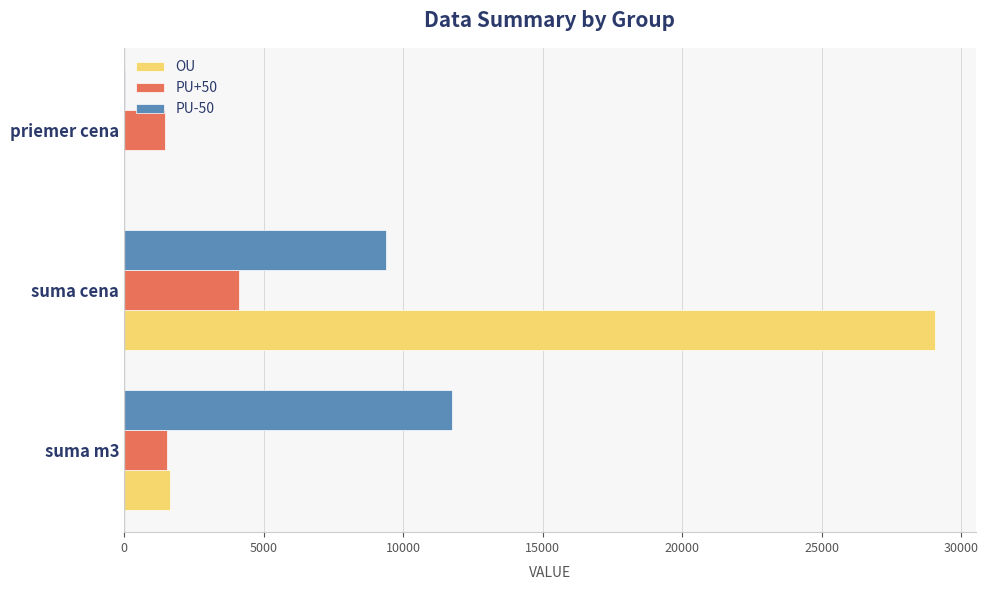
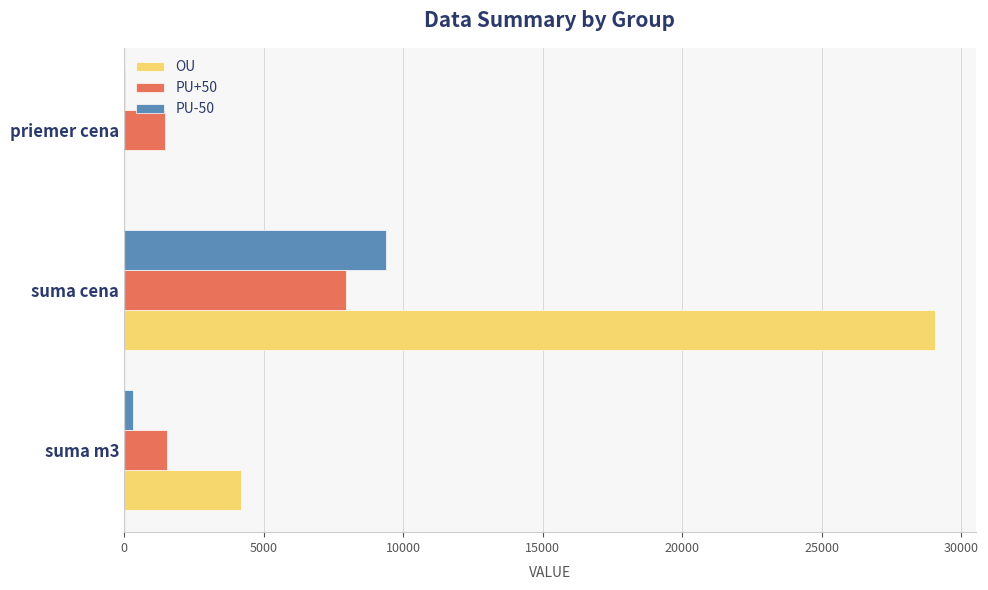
  {
    "OU": {
      "suma cena": 29100,
-     "suma m3": 1700
+     "suma m3": 4200
    },
    "PU+50": {
      "priemer cena": 1500,
-     "suma cena": 4100,
+     "suma cena": 8000,
      "suma m3": 1500
    },
    "PU-50": {
      "suma cena": 9400,
-     "suma m3": 11800
+     "suma m3": 300
    }
  }
